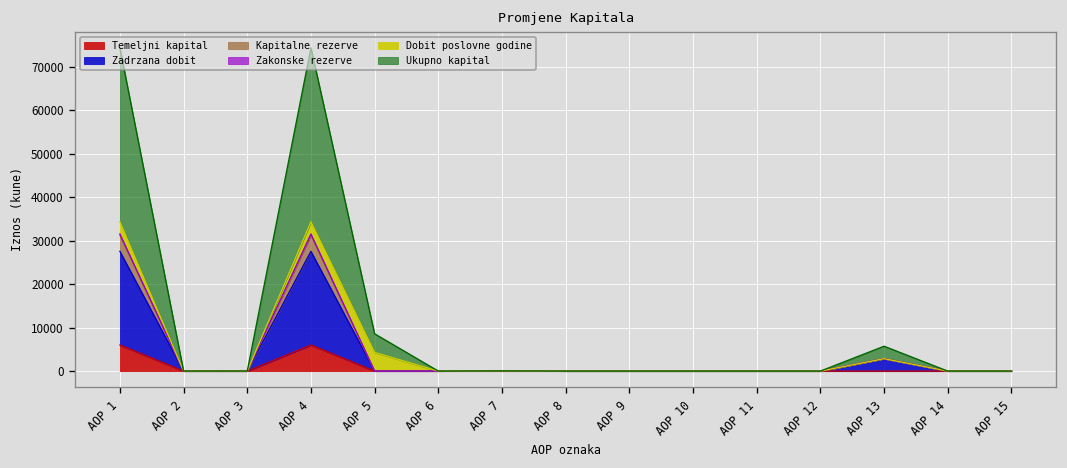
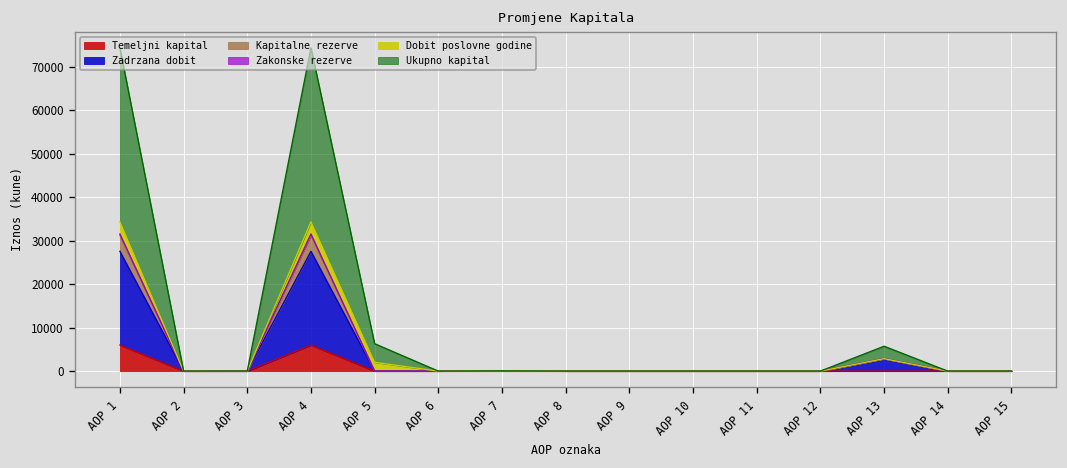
  {
    "Temeljni kapital": {
      "AOP 1": 6000,
      "AOP 4": 6000,
      "AOP 13": 0
    },
    "Zadrzana dobit": {
      "AOP 1": 22000,
      "AOP 4": 22000
    },
    "Dobit poslovne godine": {
      "AOP 1": 3000,
      "AOP 4": 3000,
-     "AOP 5": 4000
+     "AOP 5": 2000
    },
    "Ukupno kapital": {
      "AOP 5": 4000,
      "AOP 13": 3000
    }
  }
